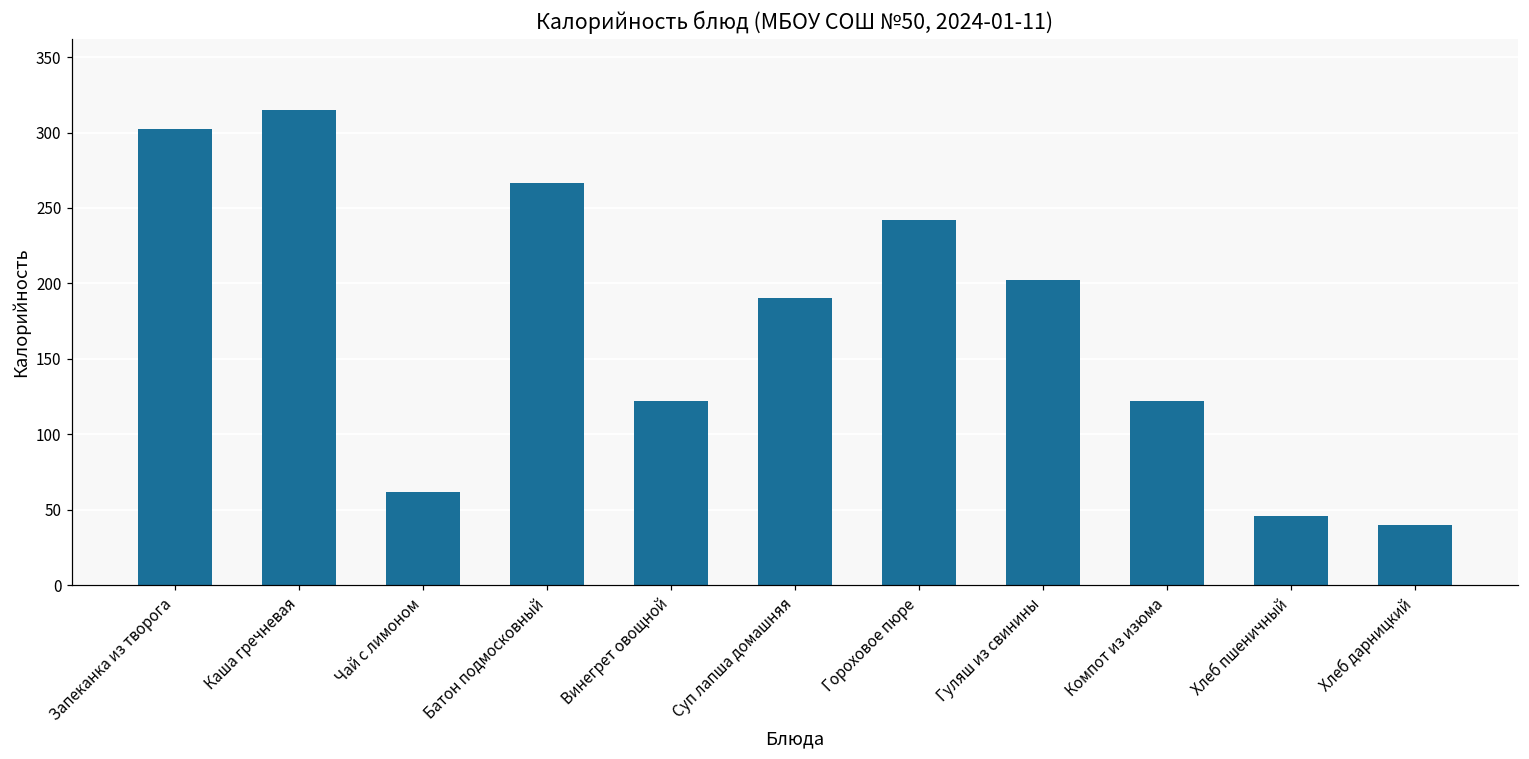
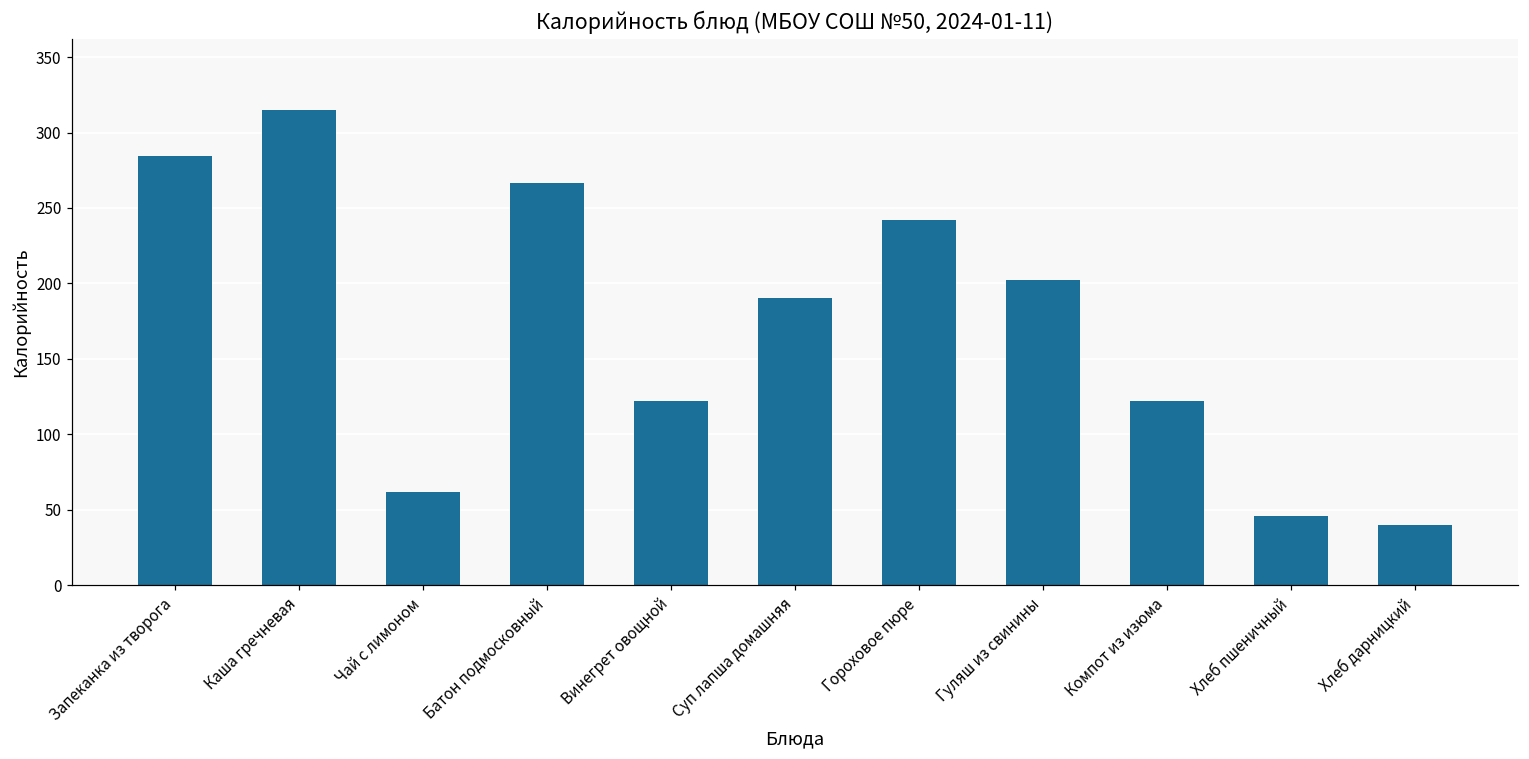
  {
-   "Запеканка из творога": 303,
+   "Запеканка из творога": 284,
    "Каша гречневая": 315,
    "Чай с лимоном": 62,
    "Батон подмосковный": 266,
    "Винегрет овощной": 122,
    "Суп лапша домашняя": 191,
    "Гороховое пюре": 242,
    "Гуляш из свинины": 202,
    "Компот из изюма": 122,
    "Хлеб пшеничный": 46,
    "Хлеб дарницкий": 40
  }
